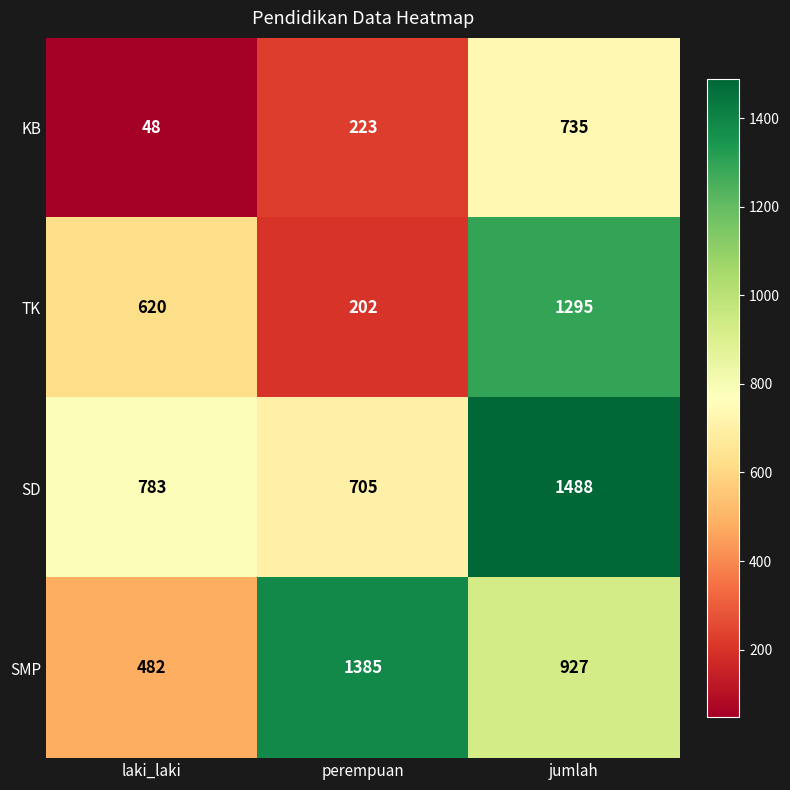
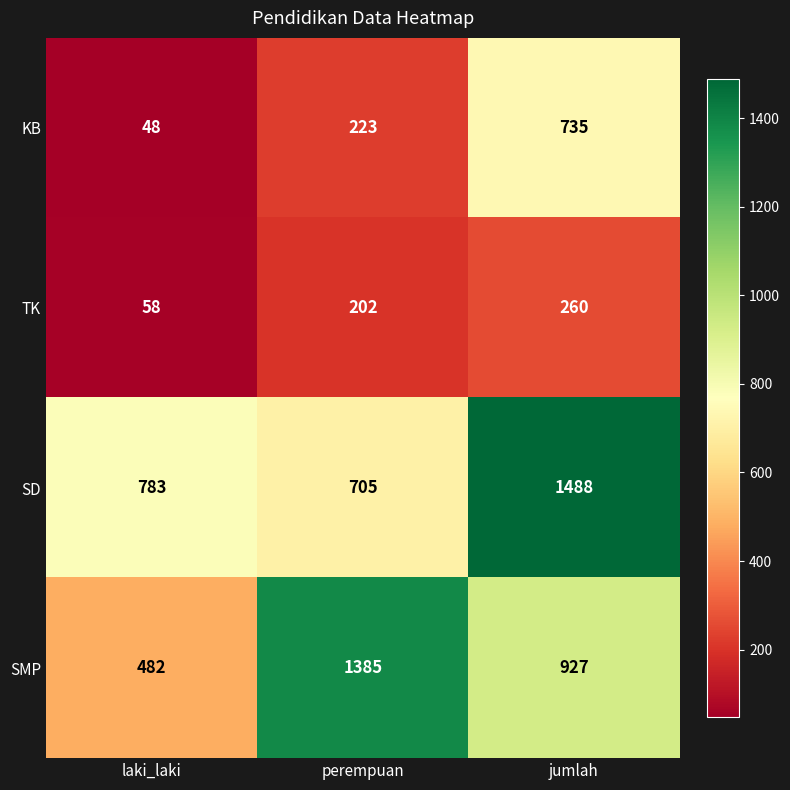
  {
    "KB": {
      "laki_laki": 48,
      "perempuan": 223,
      "jumlah": 735
    },
    "TK": {
-     "laki_laki": 620,
+     "laki_laki": 58,
      "perempuan": 202,
-     "jumlah": 1295
+     "jumlah": 260
    },
    "SD": {
      "laki_laki": 783,
      "perempuan": 705,
      "jumlah": 1488
    },
    "SMP": {
      "laki_laki": 482,
      "perempuan": 1385,
      "jumlah": 927
    }
  }
